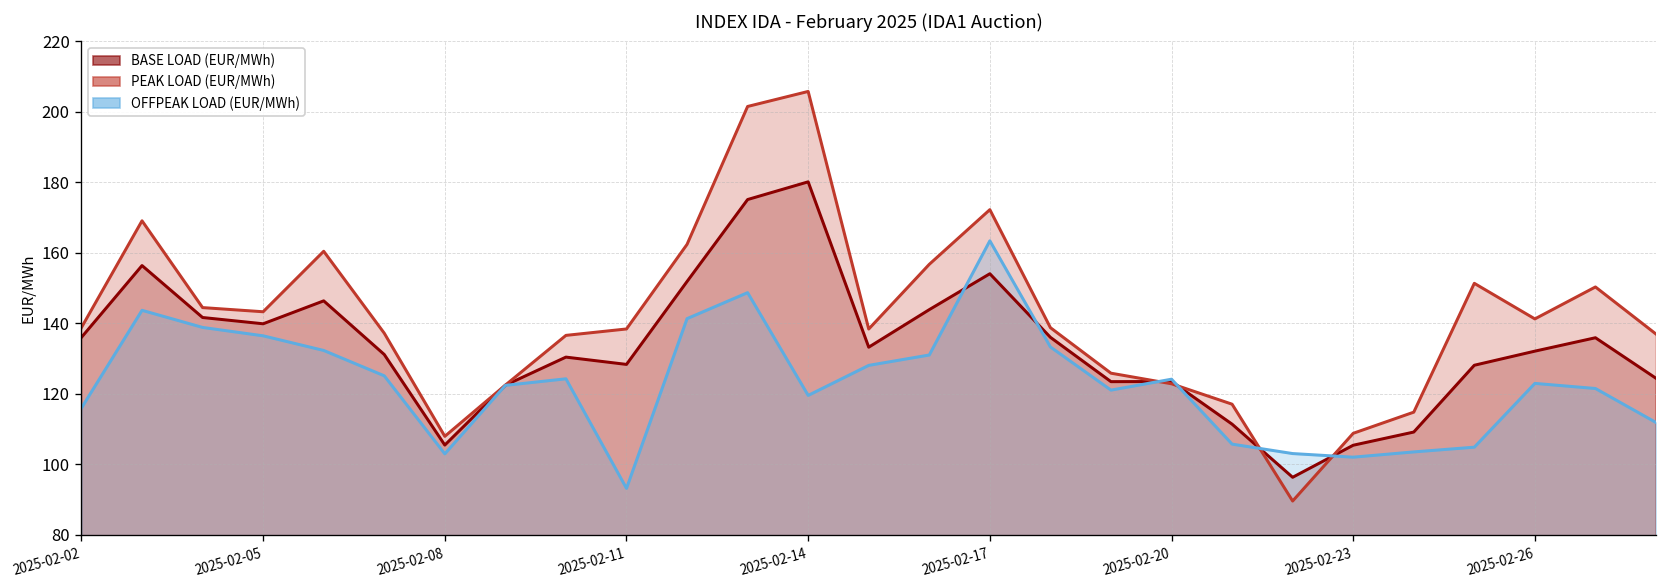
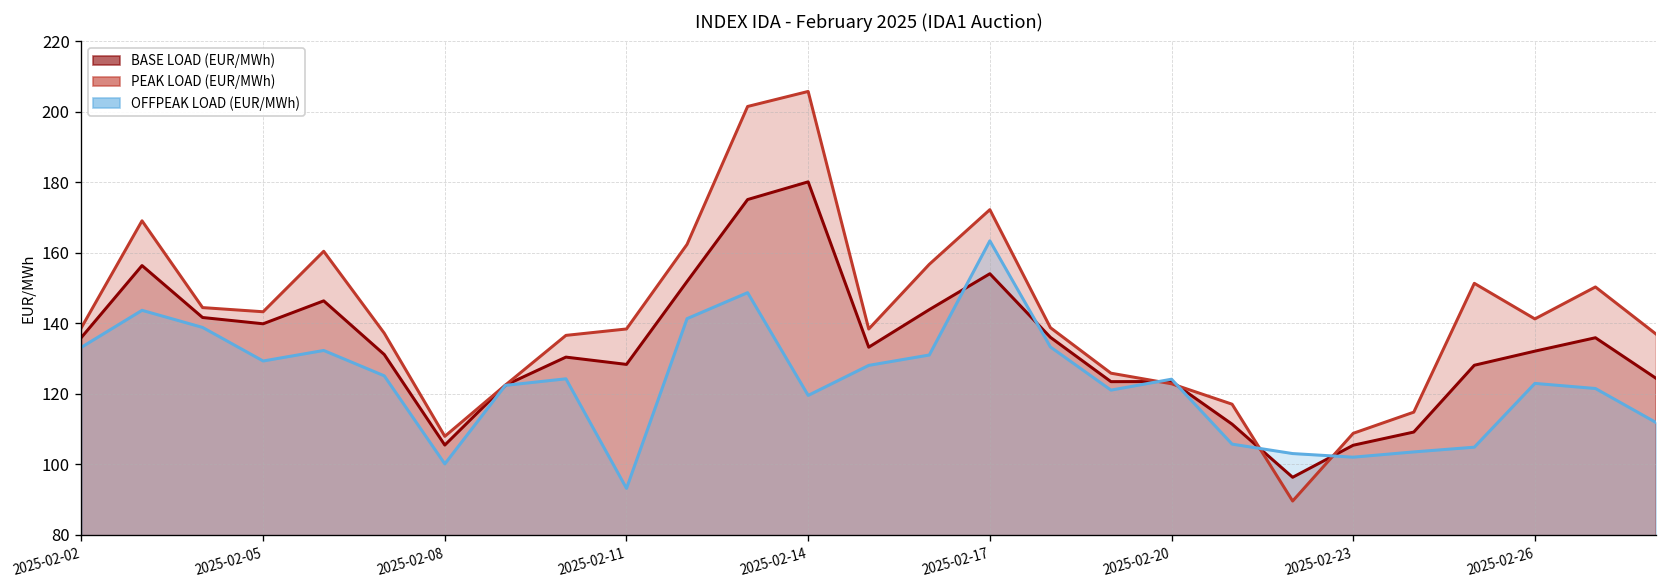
  {
    "OFFPEAK LOAD (EUR/MWh)": {
-     "2025-02-02": 116,
-     "2025-02-05": 136,
-     "2025-02-08": 103,
+     "2025-02-02": 133,
+     "2025-02-05": 129,
+     "2025-02-08": 100,
      "2025-02-11": 93,
      "2025-02-14": 120,
      "2025-02-17": 163,
      "2025-02-23": 102,
      "2025-02-26": 123
    }
  }
